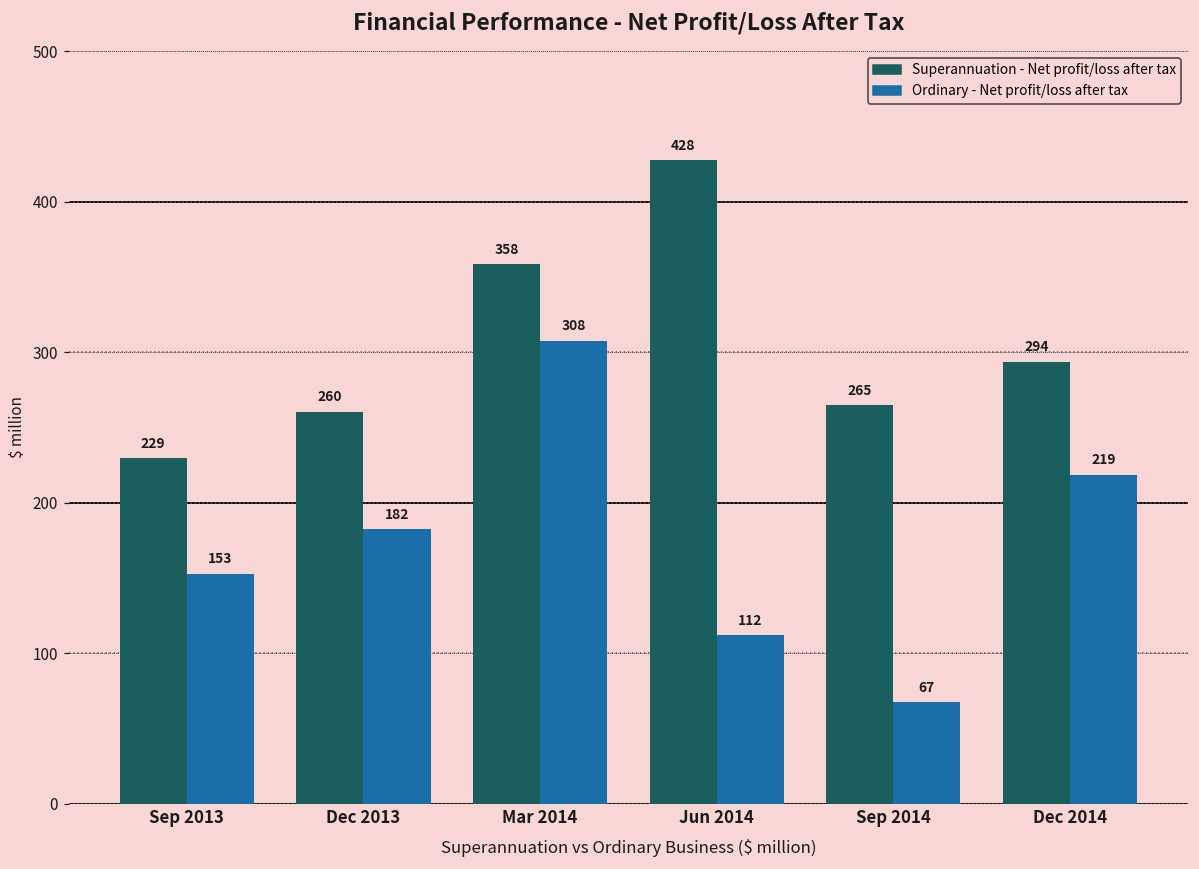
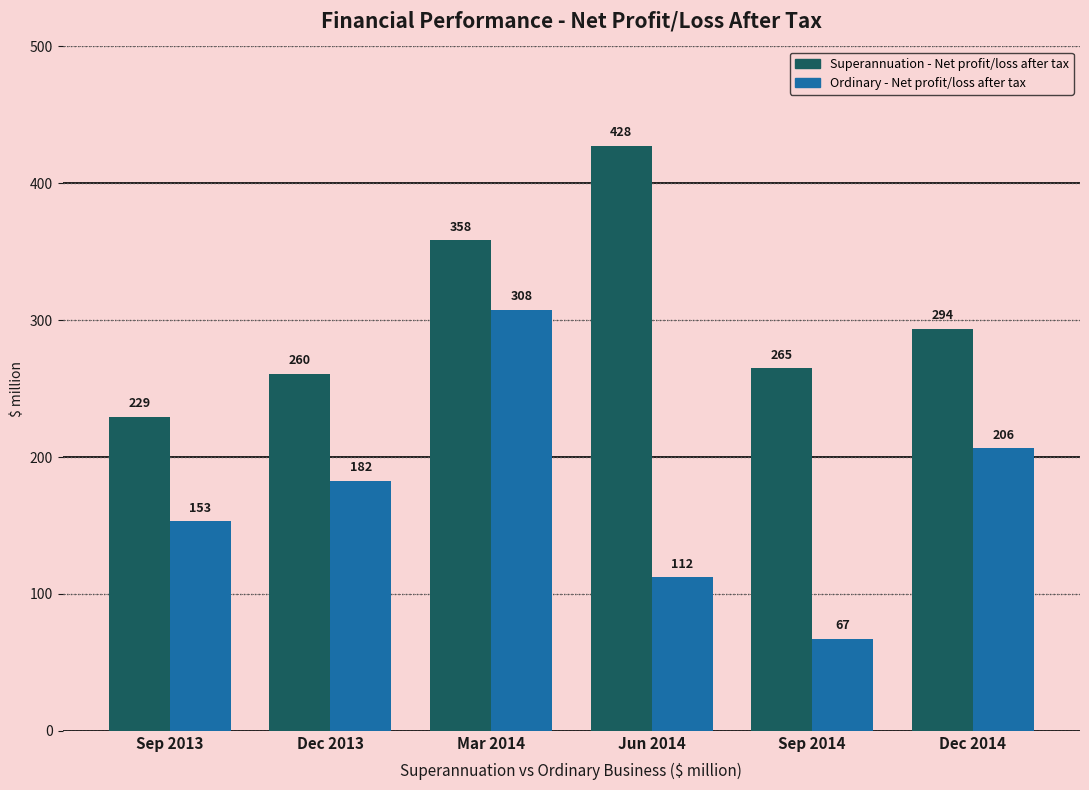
  {
    "Superannuation - Net profit/loss after tax": {
      "Sep 2013": 229,
      "Dec 2013": 260,
      "Mar 2014": 358,
      "Jun 2014": 428,
      "Sep 2014": 265,
      "Dec 2014": 294
    },
    "Ordinary - Net profit/loss after tax": {
      "Sep 2013": 153,
      "Dec 2013": 182,
      "Mar 2014": 308,
      "Jun 2014": 112,
      "Sep 2014": 67,
-     "Dec 2014": 219
+     "Dec 2014": 206
    }
  }
